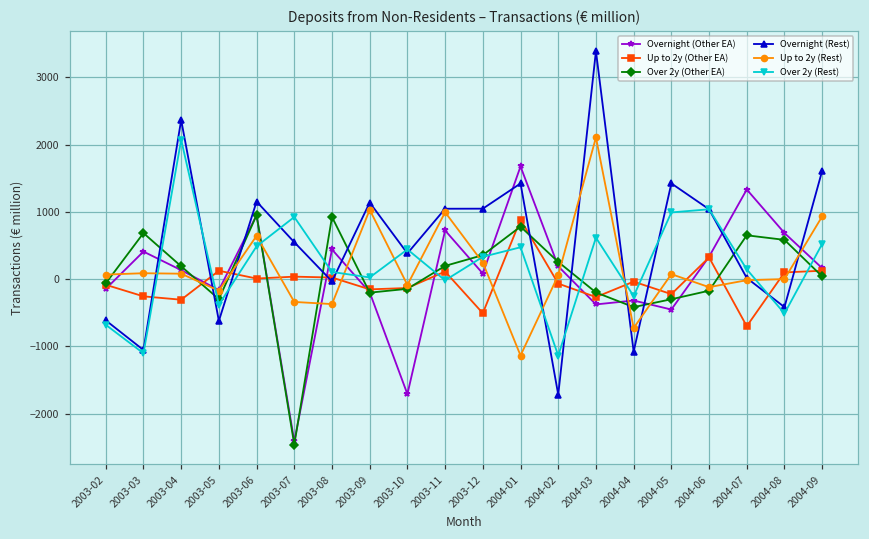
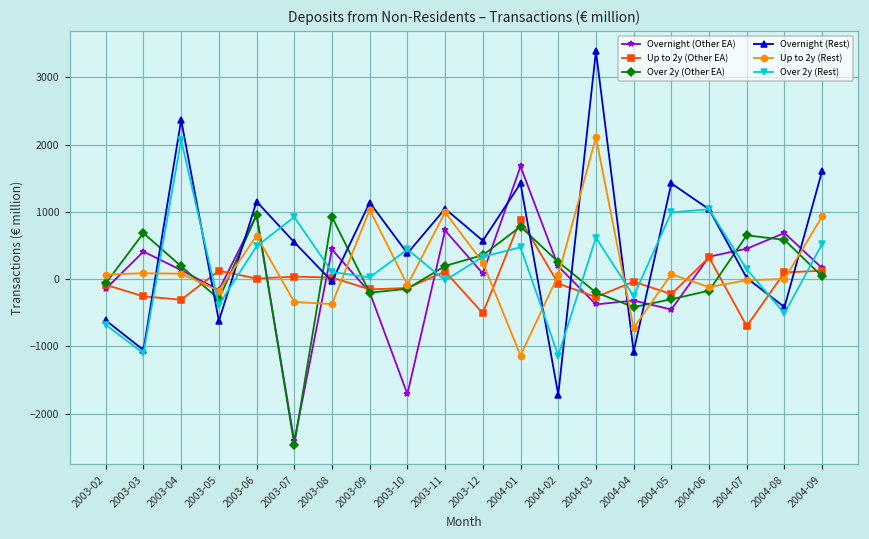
  {
    "Overnight (Other EA)": {
      "2003-02": -100,
      "2003-03": 400,
      "2003-04": 100,
      "2003-07": -2400,
      "2003-08": 400,
      "2003-10": -1700,
      "2003-11": 700,
      "2003-12": 100,
      "2004-01": 1700,
      "2004-02": 200,
      "2004-03": -400,
      "2004-04": -300,
      "2004-05": -500,
-     "2004-07": 1300,
+     "2004-07": 500,
      "2004-08": 700
    },
    "Up to 2y (Other EA)": {
      "2003-03": -300,
      "2003-04": -300,
      "2003-05": 100,
      "2003-06": 0,
      "2003-07": 0,
      "2003-08": 0,
      "2003-09": -200,
      "2003-11": 100,
      "2003-12": -500,
      "2004-01": 900,
      "2004-02": -100,
      "2004-03": -300,
      "2004-04": 0,
      "2004-05": -200,
      "2004-07": -700,
      "2004-08": 100
    },
    "Over 2y (Other EA)": {
      "2003-03": 700,
      "2003-04": 200,
      "2003-05": -300,
      "2003-07": -2500,
      "2003-08": 900,
      "2003-11": 200,
      "2004-01": 800,
      "2004-02": 300,
      "2004-03": -200,
      "2004-04": -400,
      "2004-05": -300,
      "2004-06": -200,
      "2004-07": 700,
      "2004-08": 600,
      "2004-09": 0
    },
    "Overnight (Rest)": {
      "2003-02": -600,
      "2003-03": -1100,
      "2003-04": 2400,
      "2003-05": -600,
      "2003-06": 1200,
      "2003-07": 500,
      "2003-08": 0,
      "2003-09": 1100,
      "2003-10": 400,
      "2003-11": 1000,
-     "2003-12": 1000,
+     "2003-12": 600,
      "2004-01": 1400,
      "2004-02": -1700,
      "2004-03": 3400,
      "2004-04": -1100,
      "2004-05": 1400,
      "2004-08": -400,
      "2004-09": 1600
    },
    "Up to 2y (Rest)": {
      "2003-02": 100,
      "2003-03": 100,
      "2003-04": 100,
      "2003-06": 600,
      "2003-07": -300,
      "2003-08": -400,
      "2003-09": 1000,
      "2003-10": -100,
      "2003-11": 1000,
      "2003-12": 200,
      "2004-01": -1100,
      "2004-02": 100,
      "2004-03": 2100,
      "2004-04": -700,
      "2004-05": 100,
      "2004-06": -100,
      "2004-08": 0,
      "2004-09": 900
    },
    "Over 2y (Rest)": {
      "2003-02": -700,
      "2003-03": -1100,
      "2003-04": 2100,
      "2003-05": -400,
      "2003-06": 500,
      "2003-07": 900,
      "2003-08": 100,
      "2003-09": 0,
      "2003-10": 400,
      "2003-11": 0,
      "2004-01": 500,
      "2004-02": -1100,
      "2004-03": 600,
      "2004-04": -300,
      "2004-05": 1000,
      "2004-07": 100,
      "2004-08": -500,
      "2004-09": 500
    }
  }
